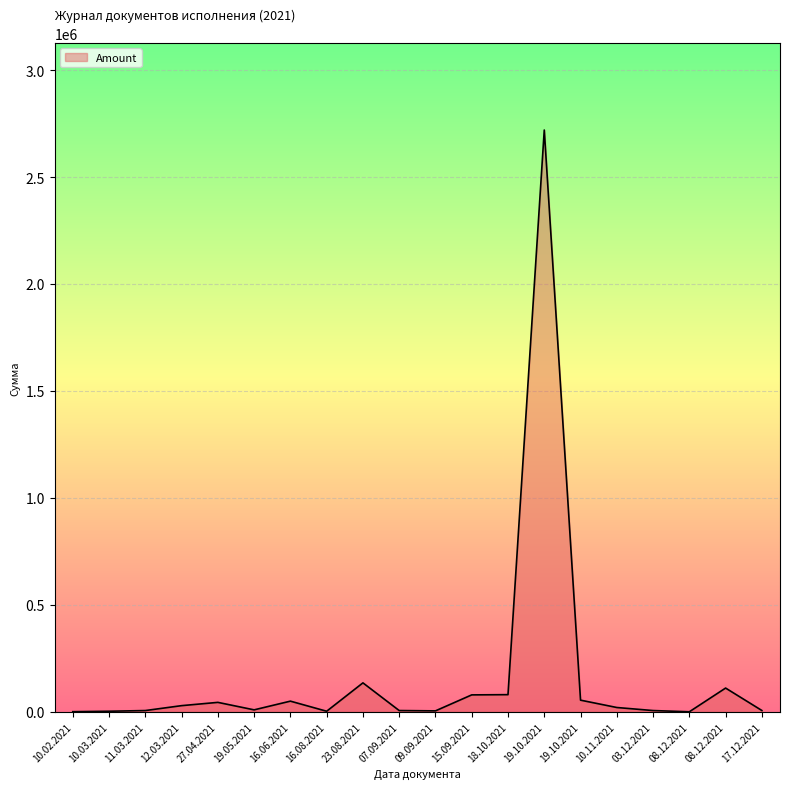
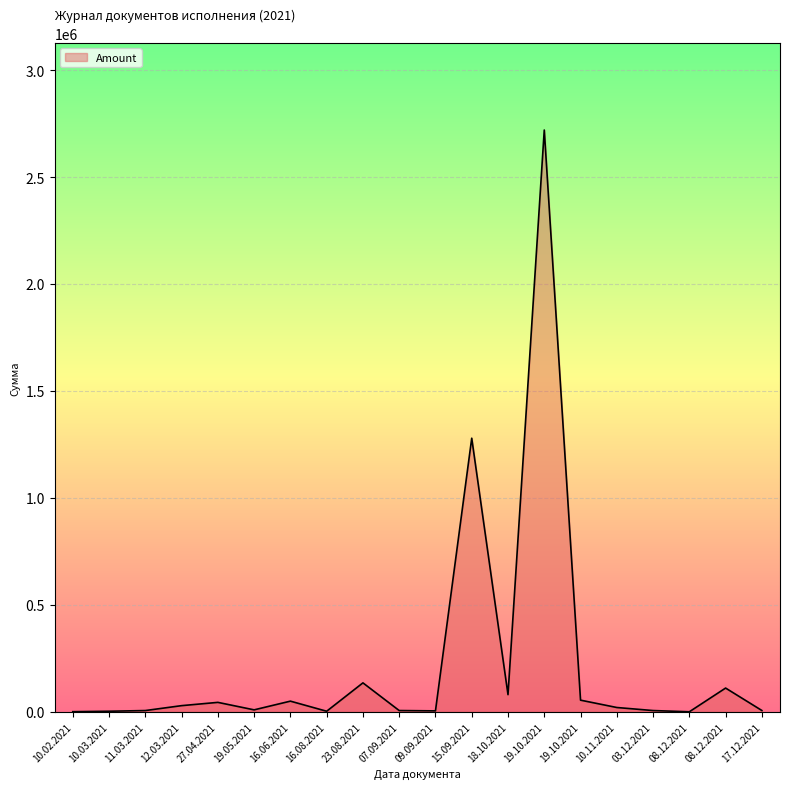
  {
    "10.02.2021": 0,
    "10.03.2021": 0,
    "11.03.2021": 10000,
    "12.03.2021": 30000,
    "27.04.2021": 40000,
    "19.05.2021": 10000,
    "16.06.2021": 50000,
    "16.08.2021": 0,
    "23.08.2021": 140000,
    "07.09.2021": 10000,
    "09.09.2021": 0,
-   "15.09.2021": 80000,
+   "15.09.2021": 1280000,
    "18.10.2021": 80000,
    "10.11.2021": 20000,
    "03.12.2021": 10000,
    "17.12.2021": 10000
  }
